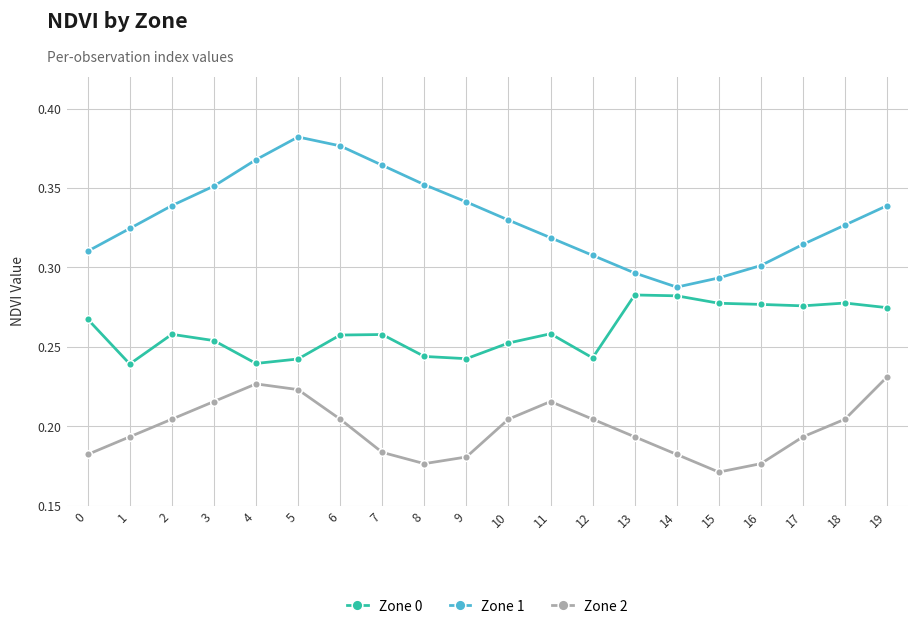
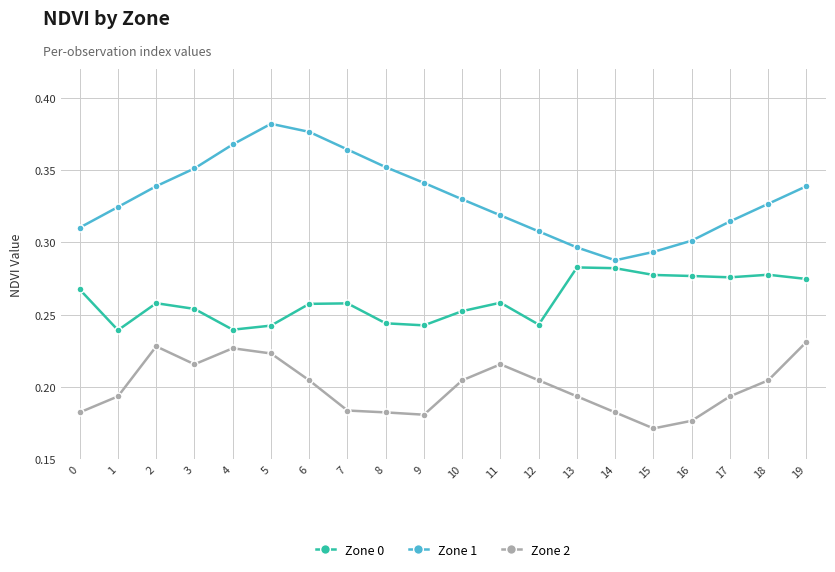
  {
    "Zone 2": {
      "0": 0.182,
      "1": 0.193,
-     "2": 0.205,
+     "2": 0.228,
      "3": 0.216,
      "4": 0.227,
      "5": 0.223,
      "6": 0.205,
      "7": 0.184,
-     "8": 0.177,
+     "8": 0.182,
      "9": 0.181,
      "10": 0.205,
      "11": 0.216,
      "12": 0.205,
      "13": 0.193,
      "14": 0.182,
      "15": 0.171,
      "16": 0.177,
      "17": 0.193,
      "18": 0.205,
      "19": 0.231
    }
  }
